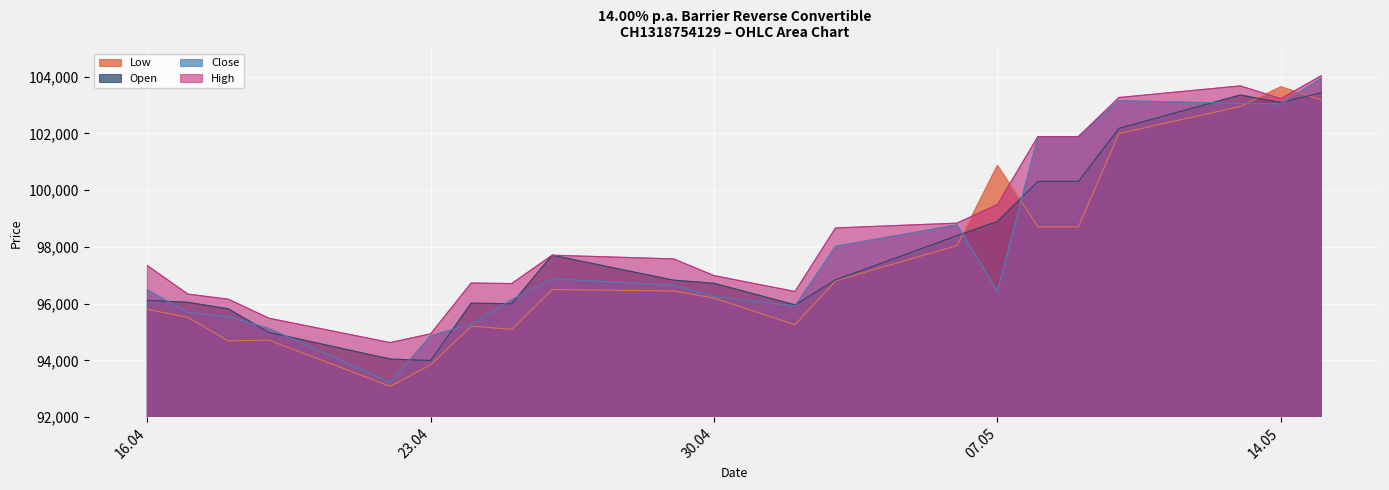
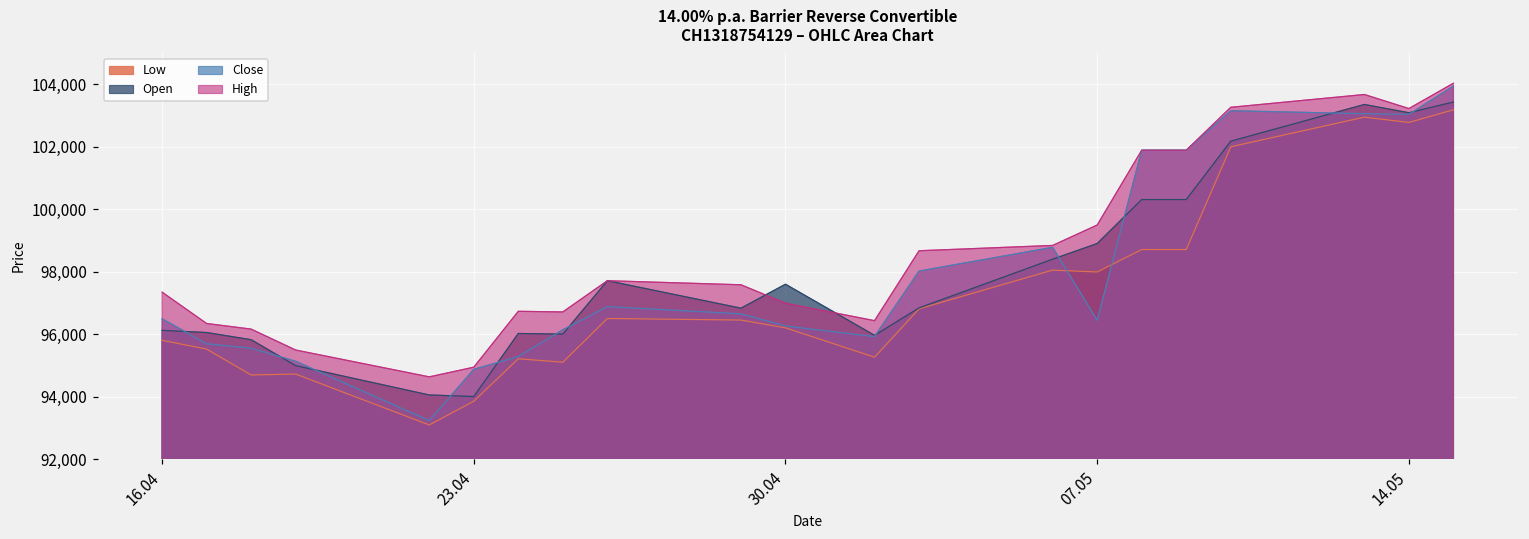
  {
    "Low": {
      "16.04": "95,800",
      "23.04": "93,900",
-     "07.05": "100,900",
-     "14.05": "103,600"
+     "07.05": "98,000",
+     "14.05": "102,800"
    },
    "Open": {
      "16.04": "96,100",
      "23.04": "94,000",
-     "30.04": "96,700",
+     "30.04": "97,600",
      "07.05": "98,900"
    },
    "Close": {
      "16.04": "96,500",
      "07.05": "96,400"
    },
    "High": {
      "16.04": "97,300",
      "30.04": "97,000",
      "07.05": "99,500",
      "14.05": "103,200"
    }
  }
